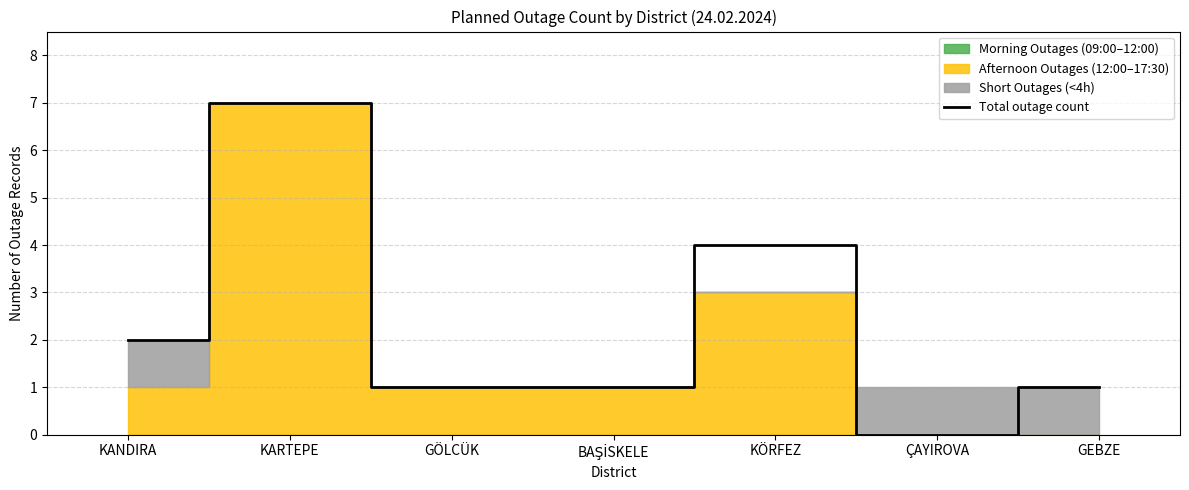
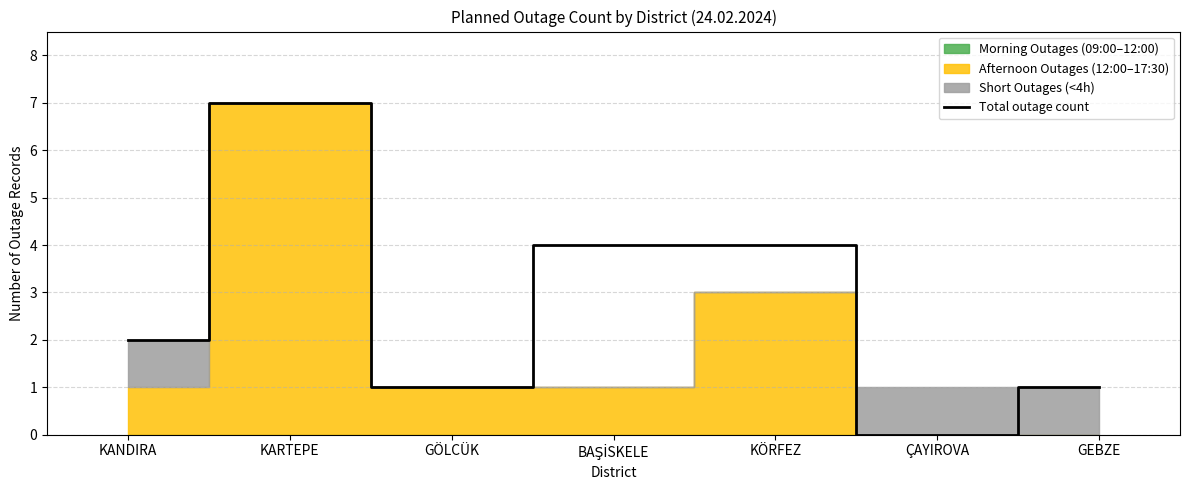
  {
    "Total outage count": {
      "KARTEPE": 7,
      "GÖLCÜK": 1,
-     "BAŞİSKELE": 1,
+     "BAŞİSKELE": 4,
      "KÖRFEZ": 4,
      "ÇAYIROVA": 0
    }
  }
